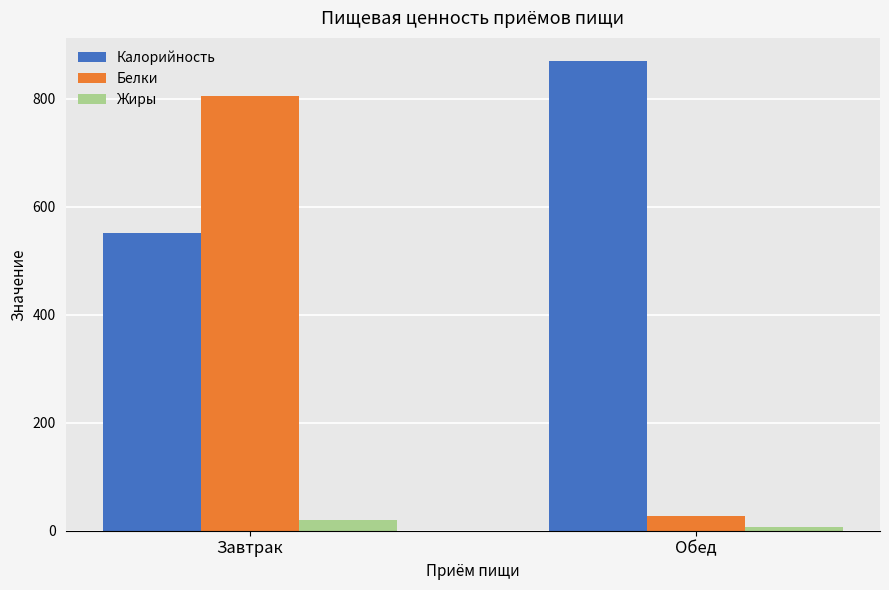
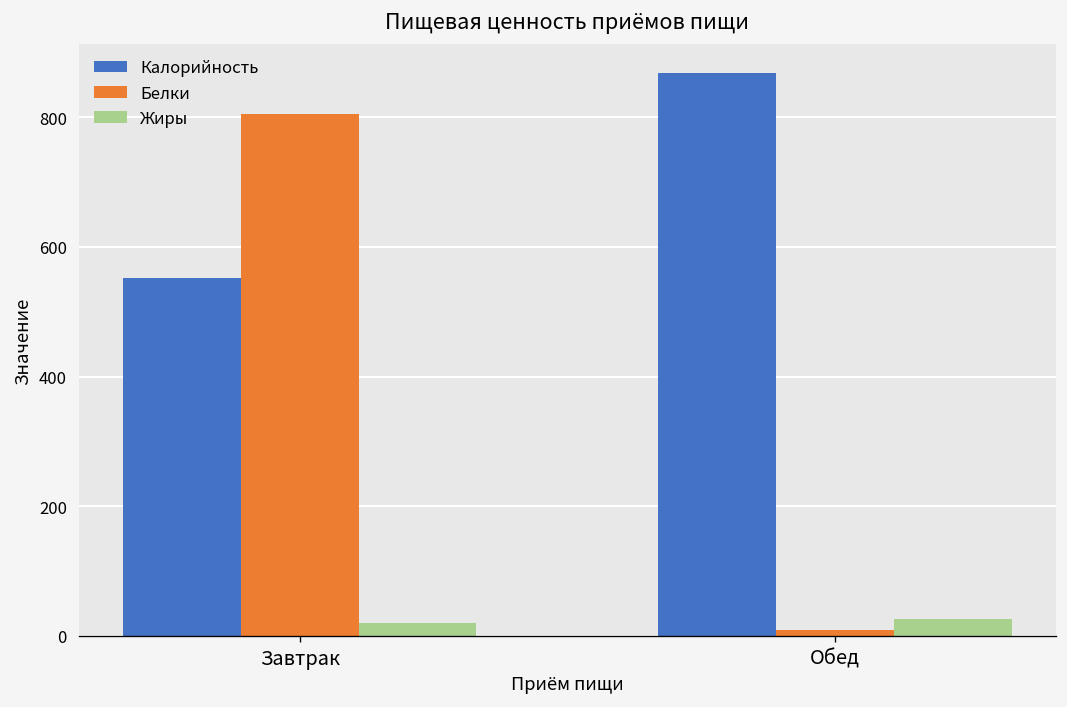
  {
    "Калорийность": {
      "Завтрак": 550,
      "Обед": 870
    },
    "Белки": {
      "Завтрак": 810,
-     "Обед": 30
+     "Обед": 10
    },
    "Жиры": {
      "Завтрак": 20,
-     "Обед": 10
+     "Обед": 30
    }
  }
